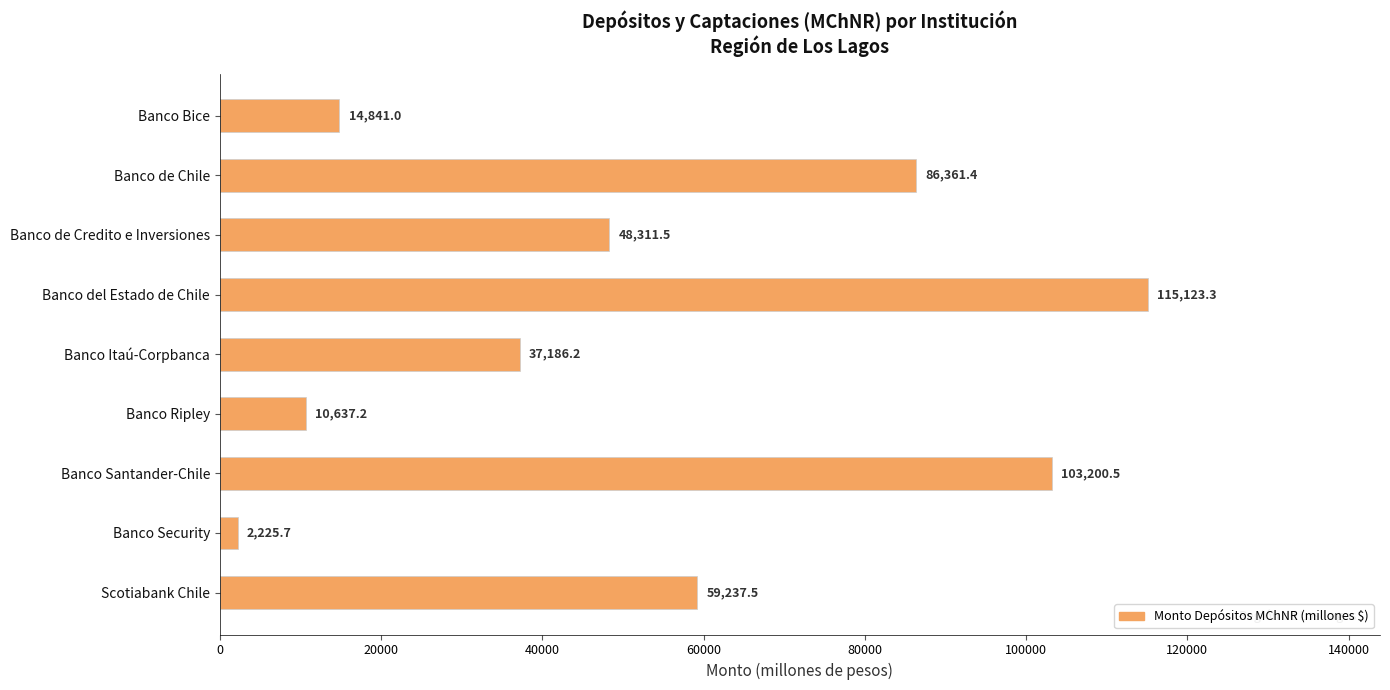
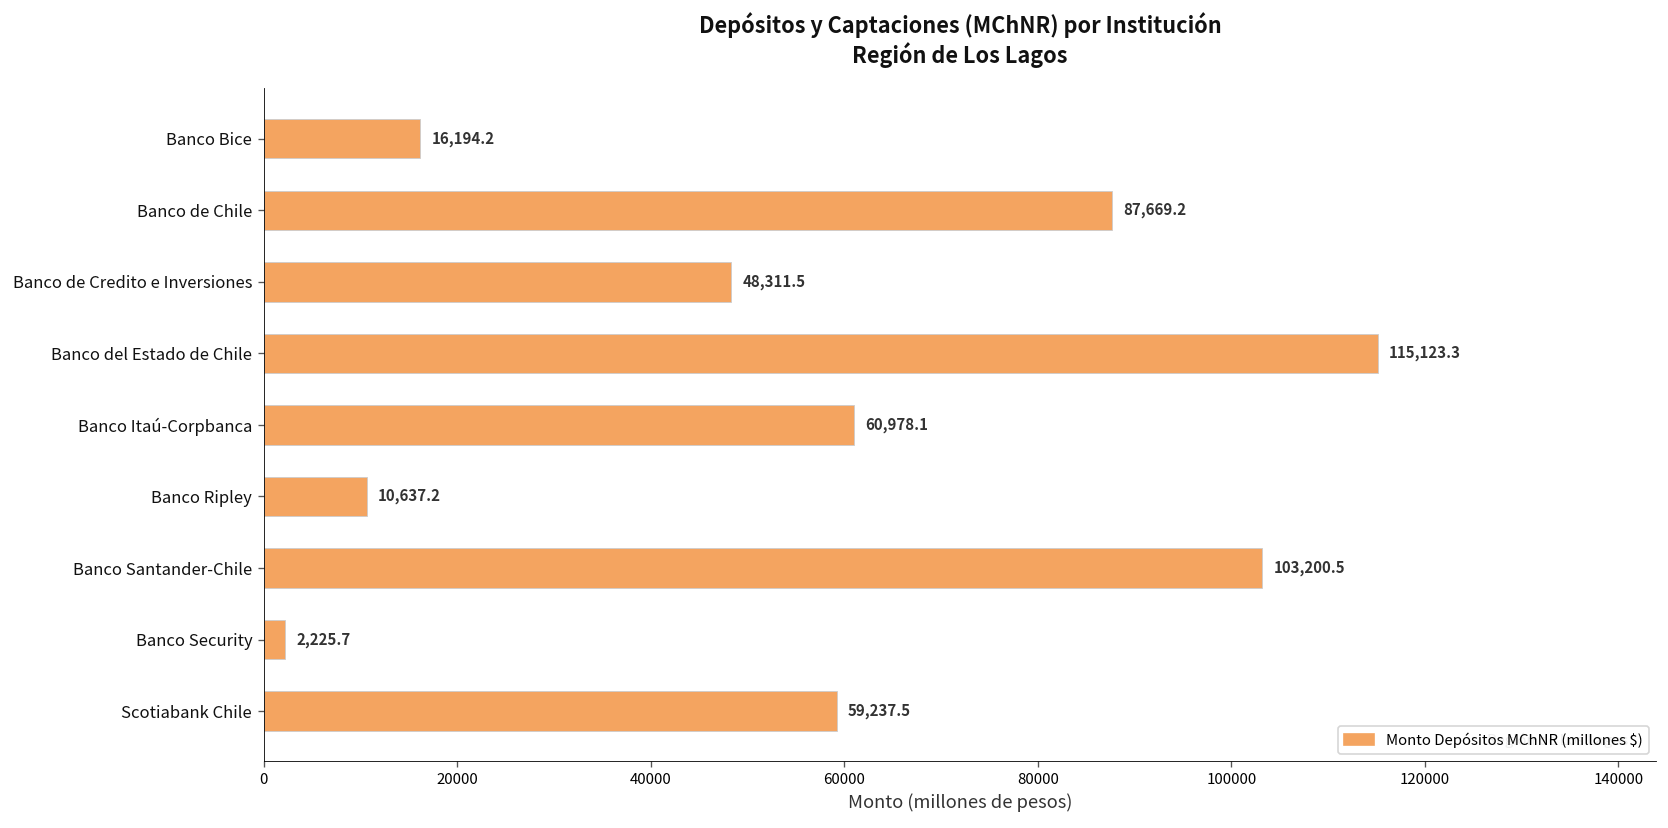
  {
-   "Banco Bice": "14,841.0",
-   "Banco de Chile": "86,361.4",
+   "Banco Bice": "16,194.2",
+   "Banco de Chile": "87,669.2",
    "Banco de Credito e Inversiones": "48,311.5",
    "Banco del Estado de Chile": "115,123.3",
-   "Banco Itaú-Corpbanca": "37,186.2",
+   "Banco Itaú-Corpbanca": "60,978.1",
    "Banco Ripley": "10,637.2",
    "Banco Santander-Chile": "103,200.5",
    "Banco Security": "2,225.7",
    "Scotiabank Chile": "59,237.5"
  }
